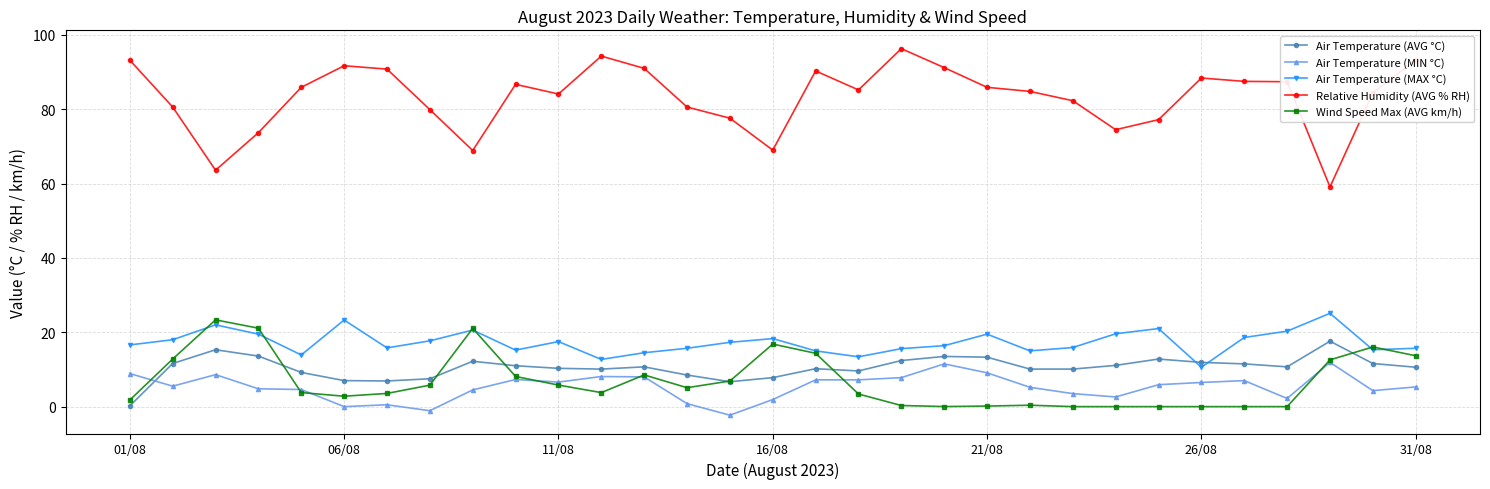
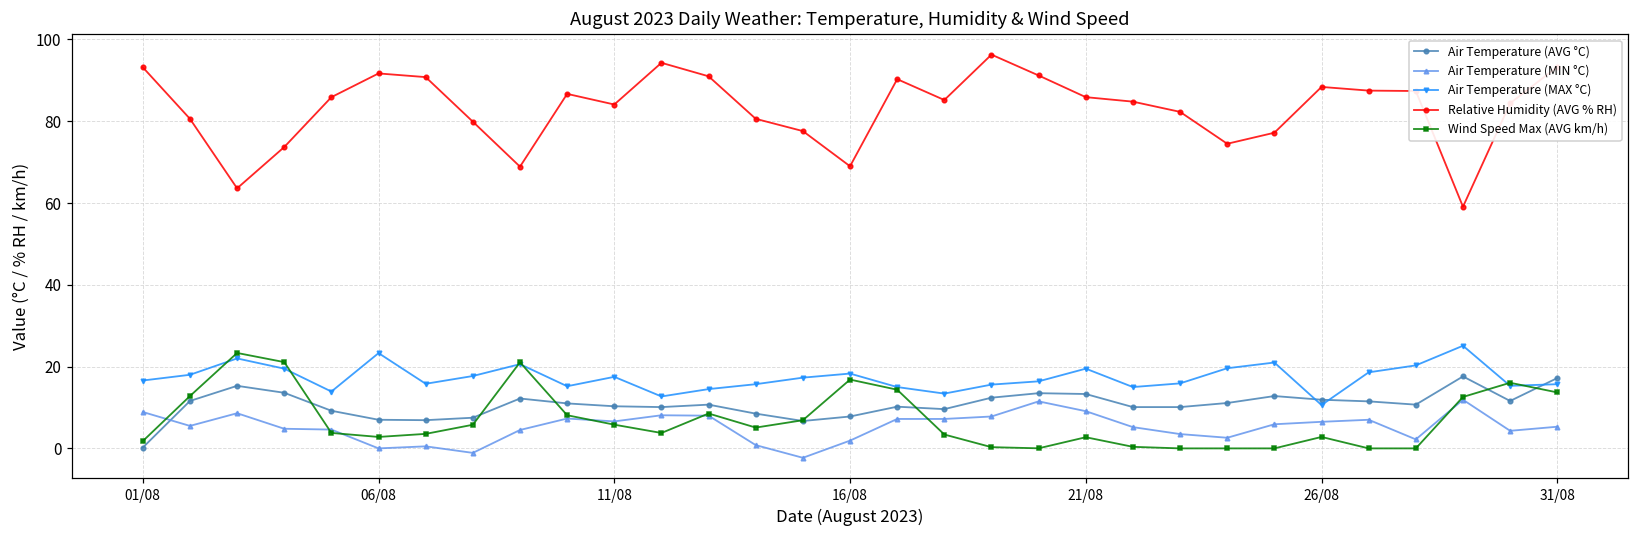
  {
    "Air Temperature (AVG °C)": {
      "01/08": 0,
      "06/08": 7,
      "11/08": 10,
      "16/08": 8,
      "21/08": 13,
      "26/08": 12,
-     "31/08": 11
+     "31/08": 17
    },
    "Air Temperature (MIN °C)": {
      "01/08": 9,
      "06/08": 0,
      "11/08": 7,
      "16/08": 2,
      "21/08": 9,
      "26/08": 7,
      "31/08": 5
    },
    "Air Temperature (MAX °C)": {
      "01/08": 17,
      "06/08": 23,
      "11/08": 18,
      "16/08": 18,
      "21/08": 20,
      "26/08": 11,
      "31/08": 16
    },
    "Relative Humidity (AVG % RH)": {
      "01/08": 93,
      "06/08": 92,
      "11/08": 84,
      "16/08": 69,
      "21/08": 86,
      "26/08": 88
    },
    "Wind Speed Max (AVG km/h)": {
      "01/08": 2,
      "06/08": 3,
      "11/08": 6,
      "16/08": 17,
-     "21/08": 0,
-     "26/08": 0,
+     "21/08": 3,
+     "26/08": 3,
      "31/08": 14
    }
  }
